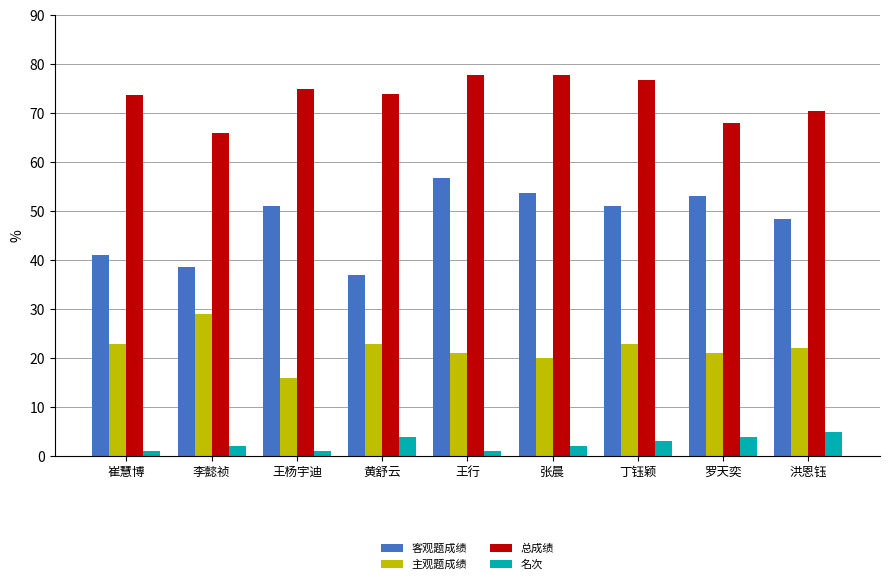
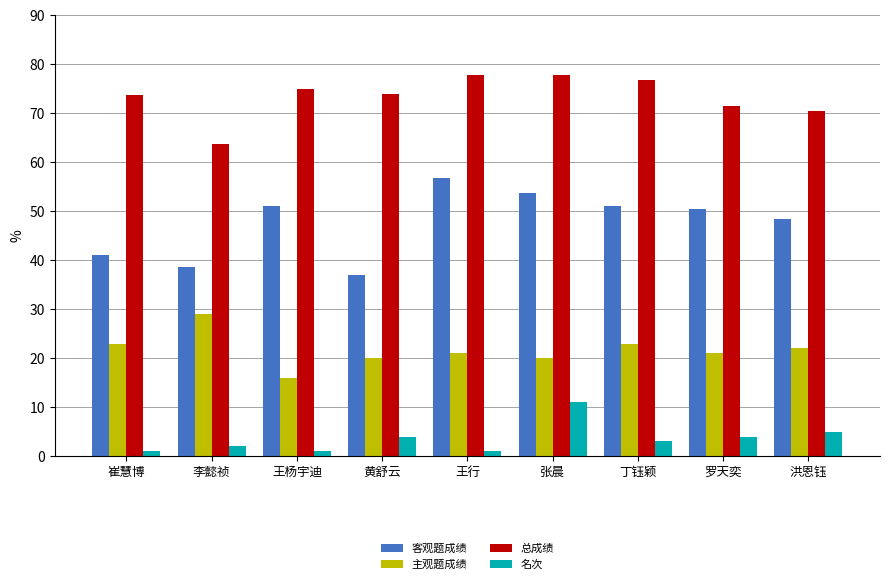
  {
    "客观题成绩": {
      "崔慧博": 41,
      "李懿祯": 39,
      "王杨宇迪": 51,
      "黄舒云": 37,
      "王行": 57,
      "张晨": 54,
      "丁钰颖": 51,
-     "罗天奕": 53,
+     "罗天奕": 50,
      "洪恩钰": 49
    },
    "主观题成绩": {
      "崔慧博": 23,
      "李懿祯": 29,
      "王杨宇迪": 16,
-     "黄舒云": 23,
+     "黄舒云": 20,
      "王行": 21,
      "张晨": 20,
      "丁钰颖": 23,
      "罗天奕": 21,
      "洪恩钰": 22
    },
    "总成绩": {
      "崔慧博": 74,
-     "李懿祯": 66,
+     "李懿祯": 64,
      "王杨宇迪": 75,
      "黄舒云": 74,
      "王行": 78,
      "张晨": 78,
      "丁钰颖": 77,
-     "罗天奕": 68,
+     "罗天奕": 71,
      "洪恩钰": 71
    },
    "名次": {
      "崔慧博": 1,
      "李懿祯": 2,
      "王杨宇迪": 1,
      "黄舒云": 4,
      "王行": 1,
-     "张晨": 2,
+     "张晨": 11,
      "丁钰颖": 3,
      "罗天奕": 4,
      "洪恩钰": 5
    }
  }
